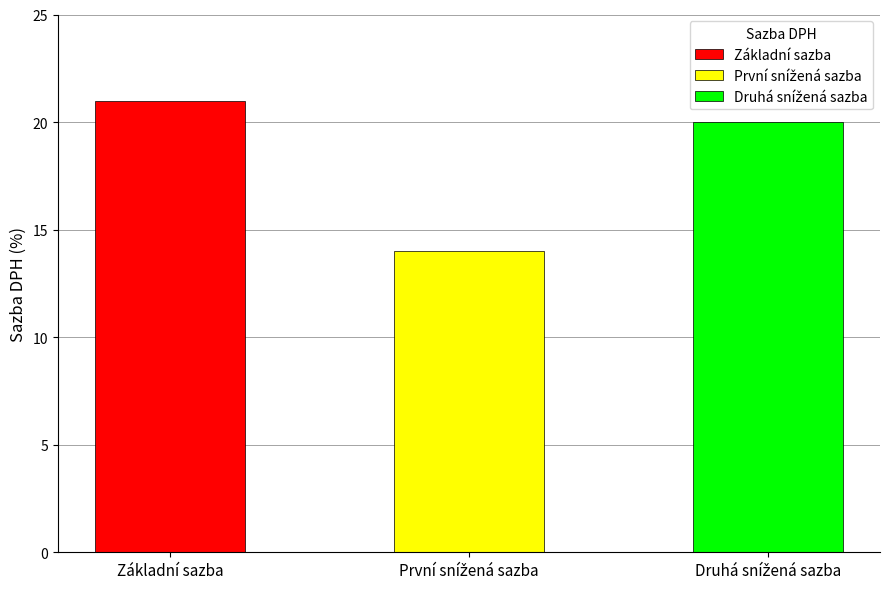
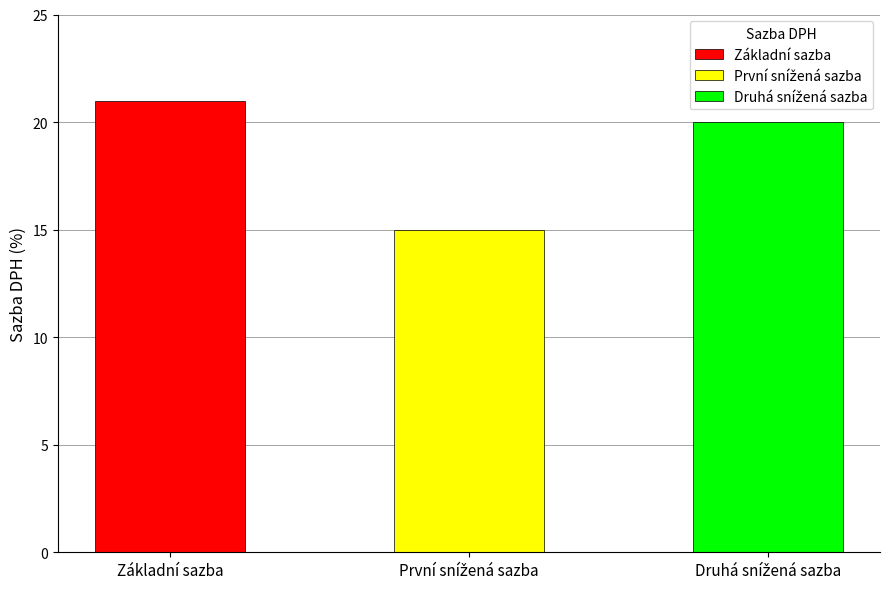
  {
    "Základní sazba": 21,
-   "První snížená sazba": 14,
+   "První snížená sazba": 15,
    "Druhá snížená sazba": 20
  }
